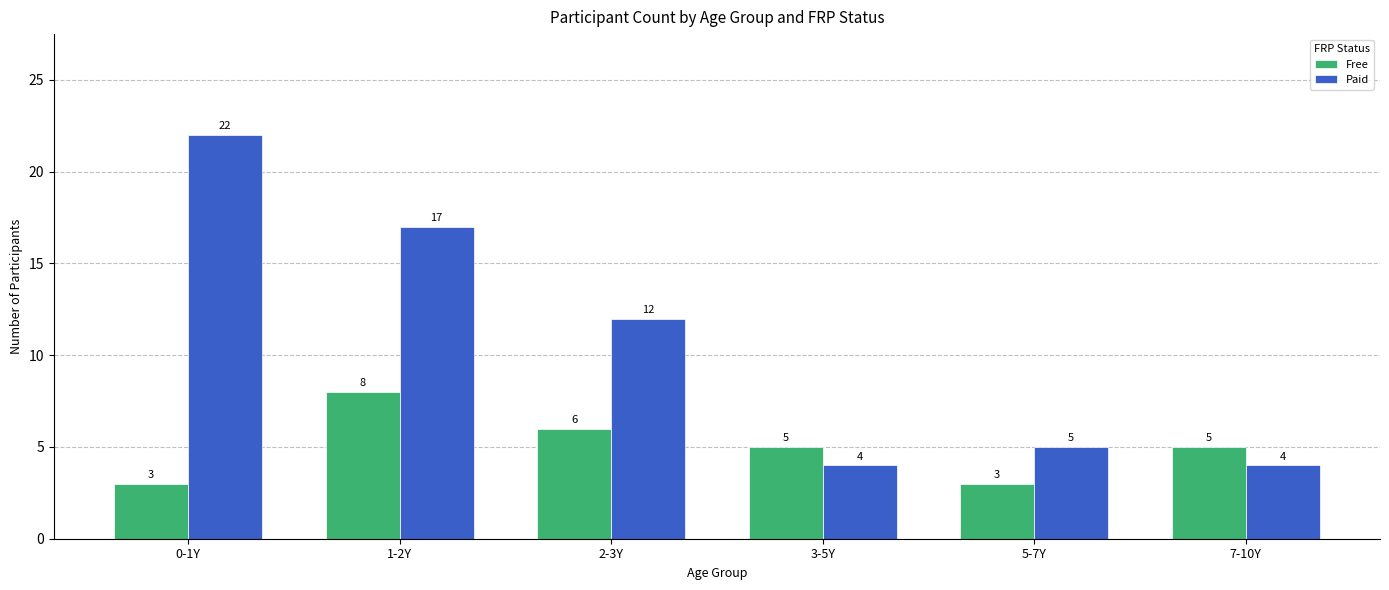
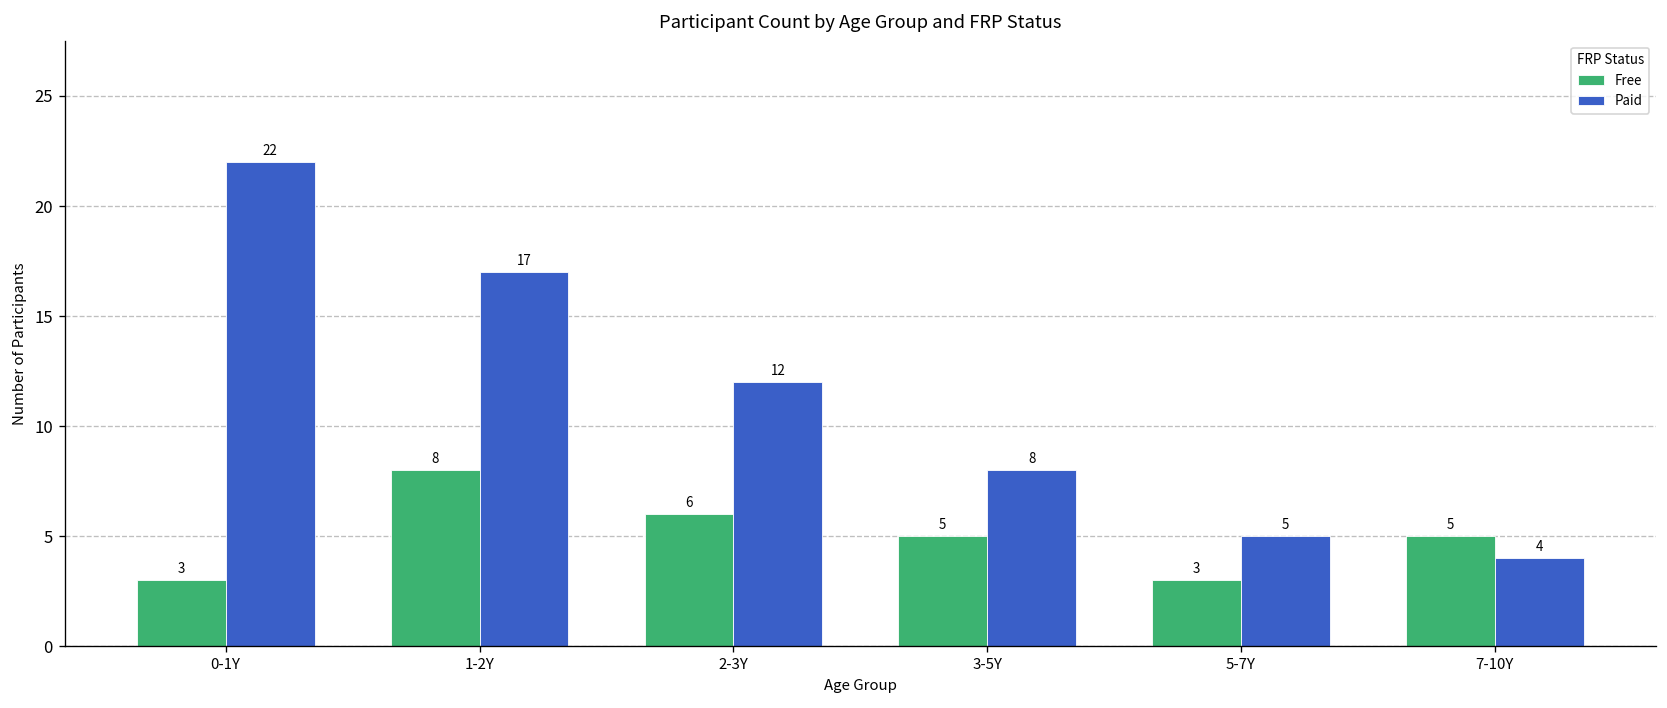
  {
    "Free": {
      "0-1Y": 3,
      "1-2Y": 8,
      "2-3Y": 6,
      "3-5Y": 5,
      "5-7Y": 3,
      "7-10Y": 5
    },
    "Paid": {
      "0-1Y": 22,
      "1-2Y": 17,
      "2-3Y": 12,
-     "3-5Y": 4,
+     "3-5Y": 8,
      "5-7Y": 5,
      "7-10Y": 4
    }
  }
